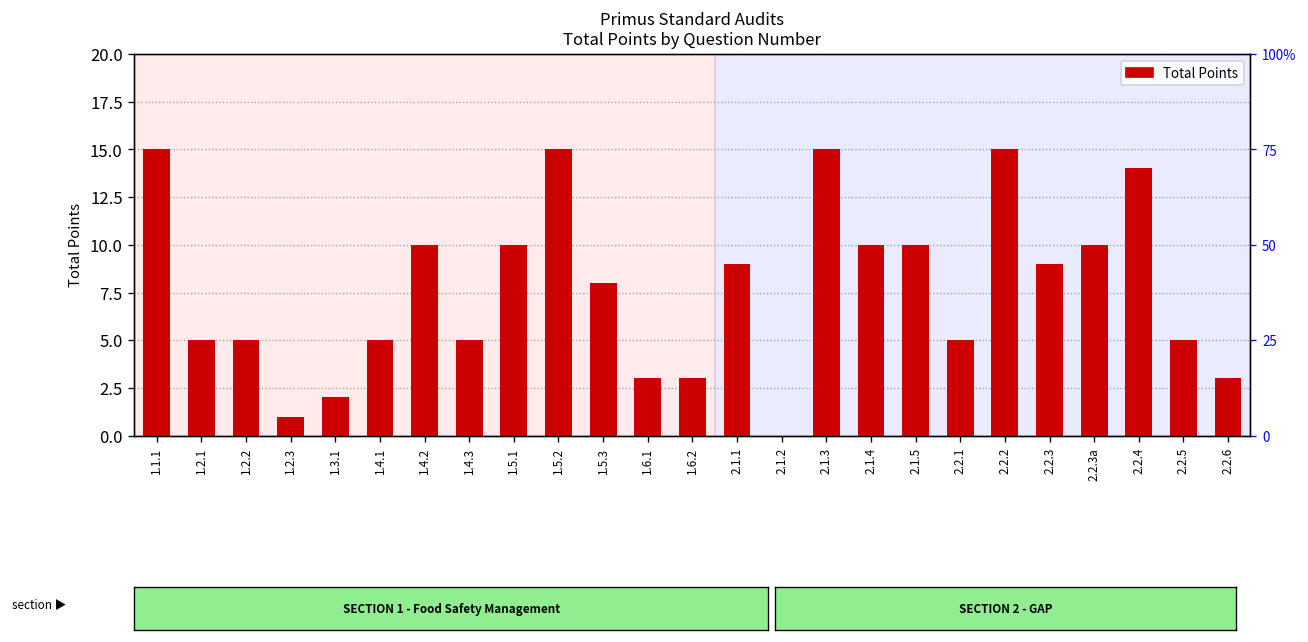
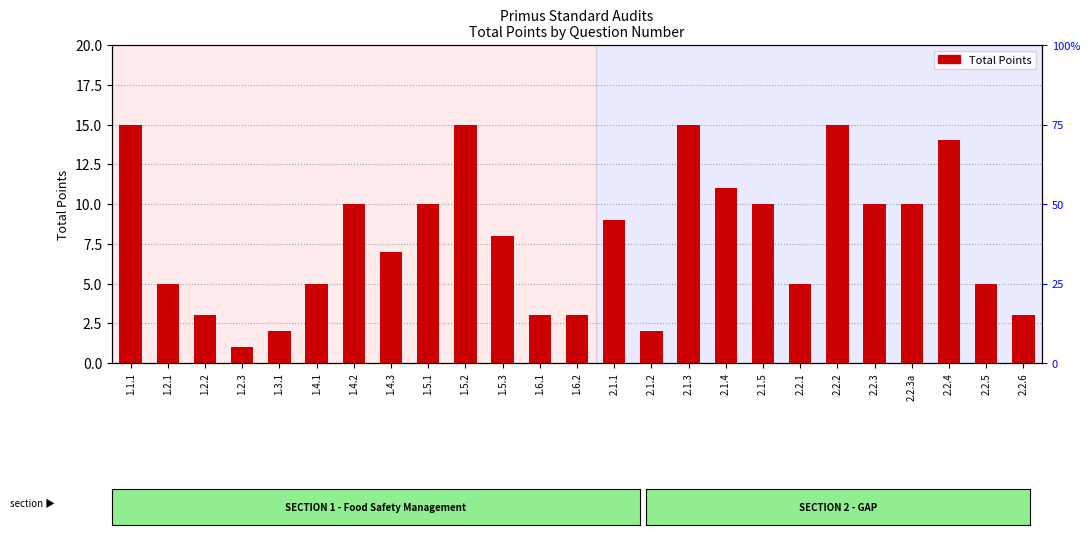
  {
    "1.1.1": 15,
    "1.2.1": 5,
-   "1.2.2": 5,
+   "1.2.2": 3,
    "1.2.3": 1,
    "1.3.1": 2,
    "1.4.1": 5,
    "1.4.2": 10,
-   "1.4.3": 5,
+   "1.4.3": 7,
    "1.5.1": 10,
    "1.5.2": 15,
    "1.5.3": 8,
    "1.6.1": 3,
    "1.6.2": 3,
    "2.1.1": 9,
-   "2.1.2": 0,
+   "2.1.2": 2,
    "2.1.3": 15,
-   "2.1.4": 10,
+   "2.1.4": 11,
    "2.1.5": 10,
    "2.2.1": 5,
    "2.2.2": 15,
-   "2.2.3": 9,
+   "2.2.3": 10,
    "2.2.3a": 10,
    "2.2.4": 14,
    "2.2.5": 5,
    "2.2.6": 3
  }
